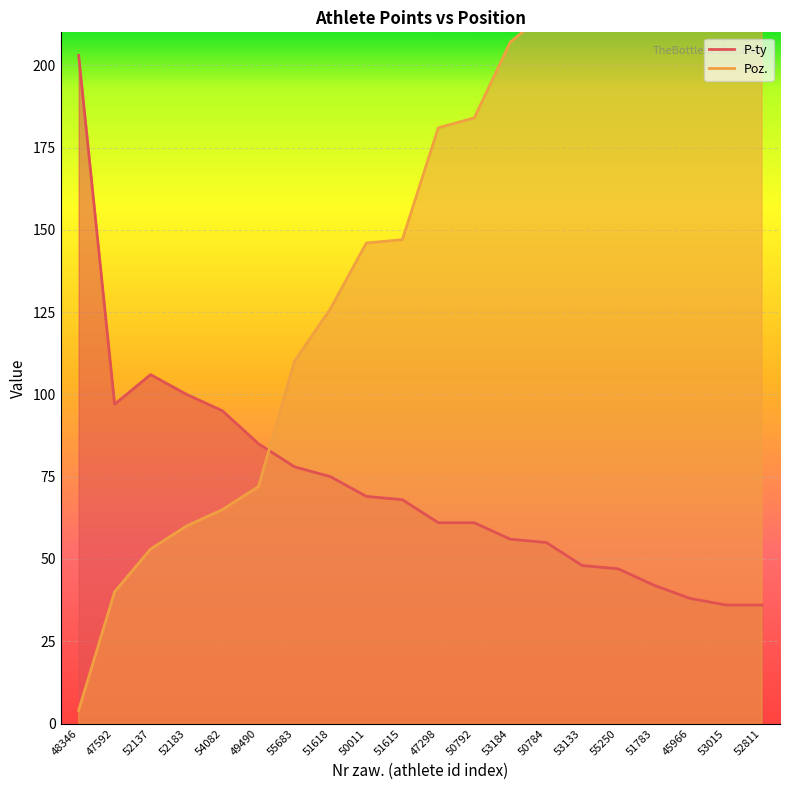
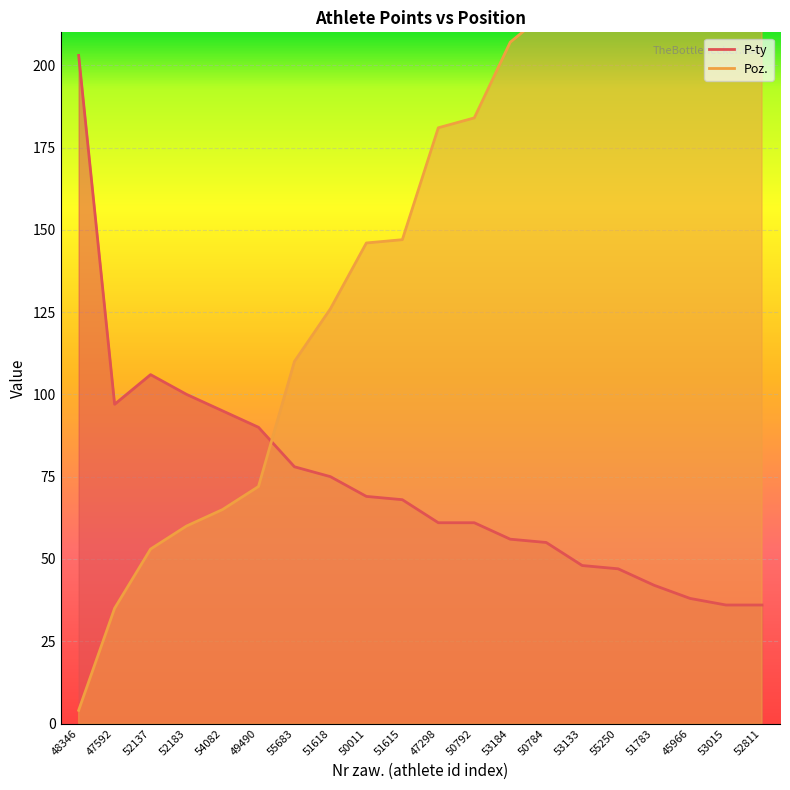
  {
    "P-ty": {
      "48346": 203,
      "47592": 97,
      "52137": 106,
      "52183": 100,
      "54082": 95,
-     "49490": 85,
+     "49490": 90,
      "55683": 78,
      "51618": 75,
      "50011": 69,
      "51615": 68,
      "47298": 61,
      "50792": 61,
      "53184": 56,
      "50784": 55,
      "53133": 48,
      "55250": 47,
      "51783": 42,
      "45966": 38,
      "53015": 36,
      "52811": 36
    },
    "Poz.": {
      "48346": 4,
-     "47592": 40,
+     "47592": 35,
      "52137": 53,
      "52183": 60,
      "54082": 65,
      "49490": 72,
      "55683": 110,
      "51618": 126,
      "50011": 146,
      "51615": 147,
      "47298": 181,
      "50792": 184,
      "53184": 207
    }
  }
